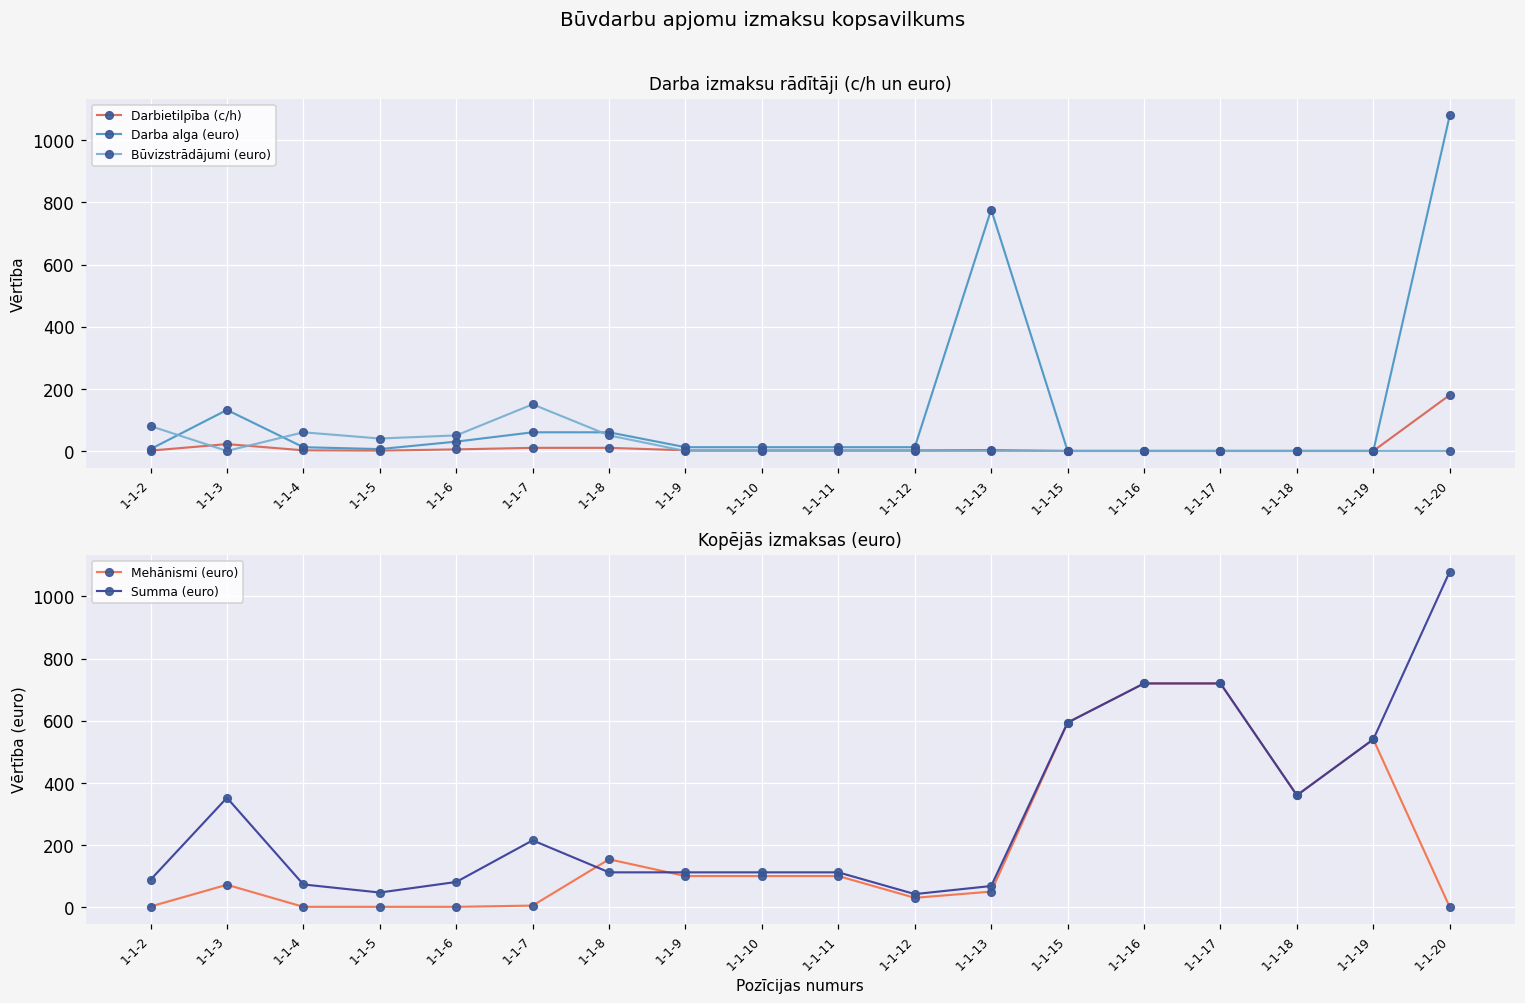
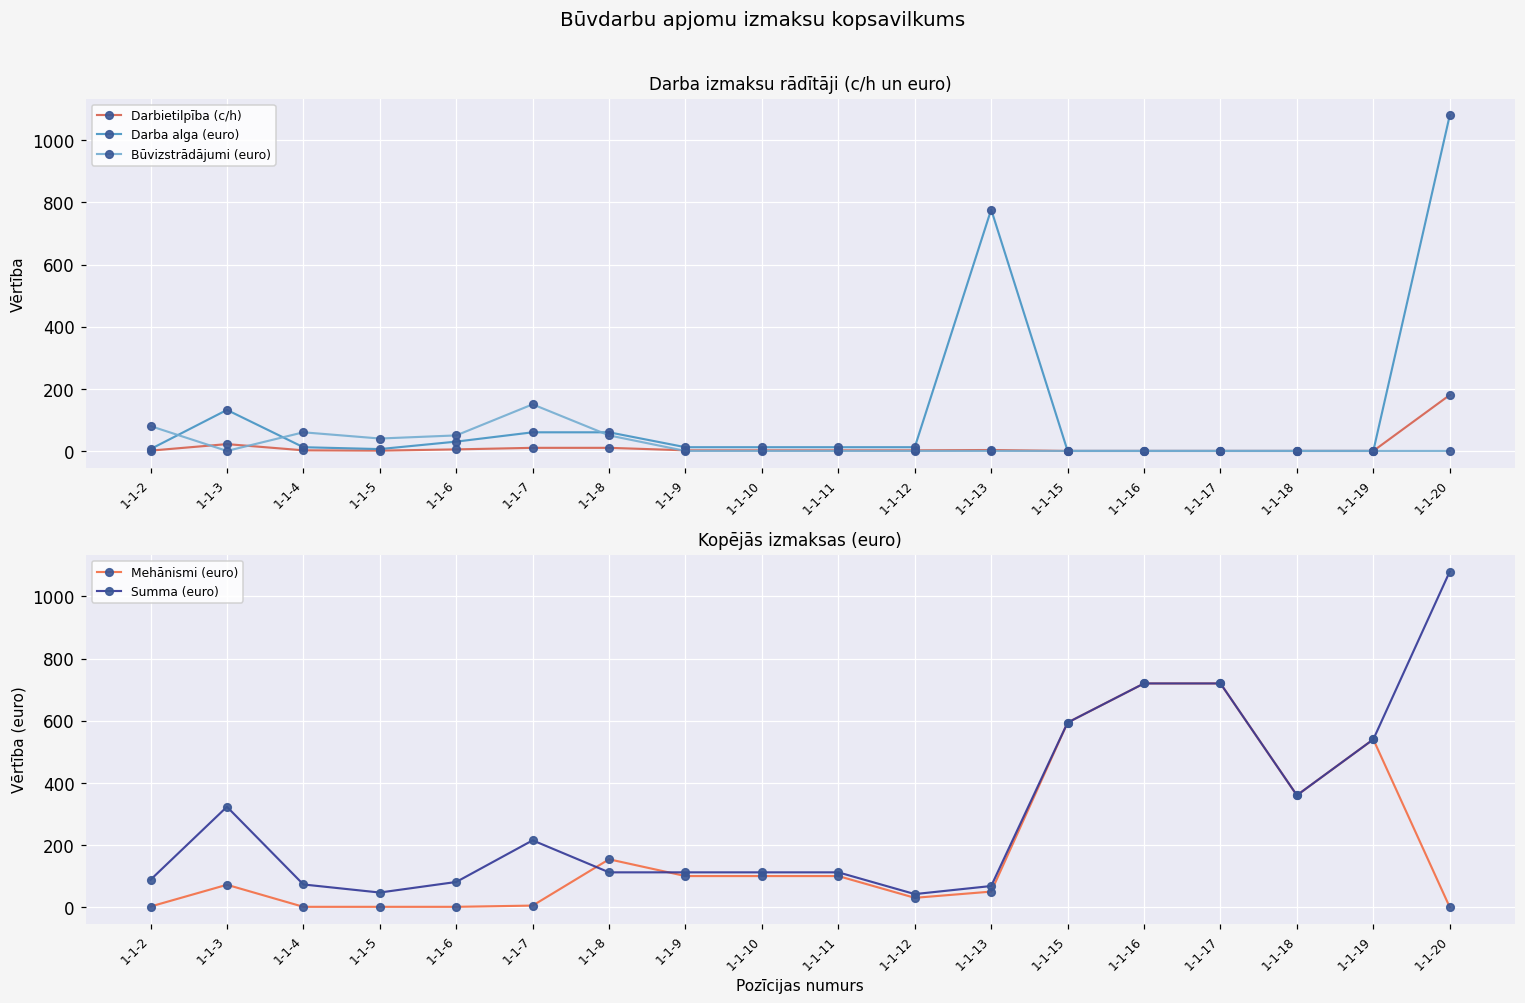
  {
    "Darba izmaksu rādītāji (c/h un euro)": {
      "Darbietilpība (c/h)": {
        "1-1-3": 20,
        "1-1-4": 0,
        "1-1-6": 10,
        "1-1-7": 10,
        "1-1-8": 10,
        "1-1-20": 180
      }
    },
    "Kopējās izmaksas (euro)": {
      "Mehānismi (euro)": {
        "1-1-2": 0,
        "1-1-3": 70,
        "1-1-4": 0,
        "1-1-5": 0,
        "1-1-6": 0,
        "1-1-7": 10,
        "1-1-8": 150,
        "1-1-9": 100,
        "1-1-10": 100,
        "1-1-11": 100,
        "1-1-12": 30,
        "1-1-13": 50,
        "1-1-20": 0
      },
      "Summa (euro)": {
        "1-1-2": 90,
-       "1-1-3": 350,
+       "1-1-3": 320,
        "1-1-4": 70,
        "1-1-5": 50,
        "1-1-6": 80,
        "1-1-7": 220,
        "1-1-8": 110,
        "1-1-9": 110,
        "1-1-10": 110,
        "1-1-11": 110,
        "1-1-12": 40,
        "1-1-13": 70,
        "1-1-20": 1080
      }
    }
  }
